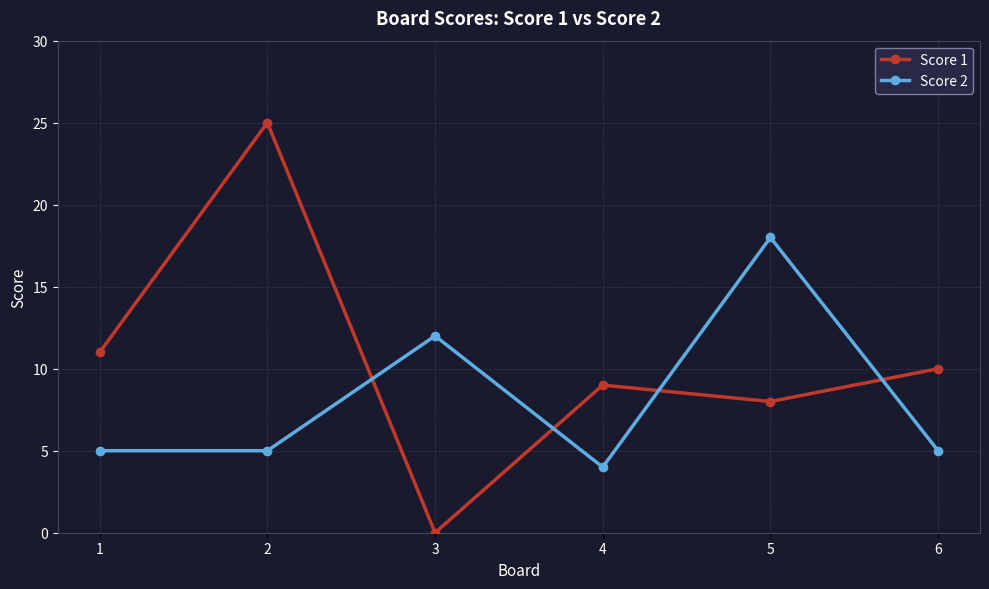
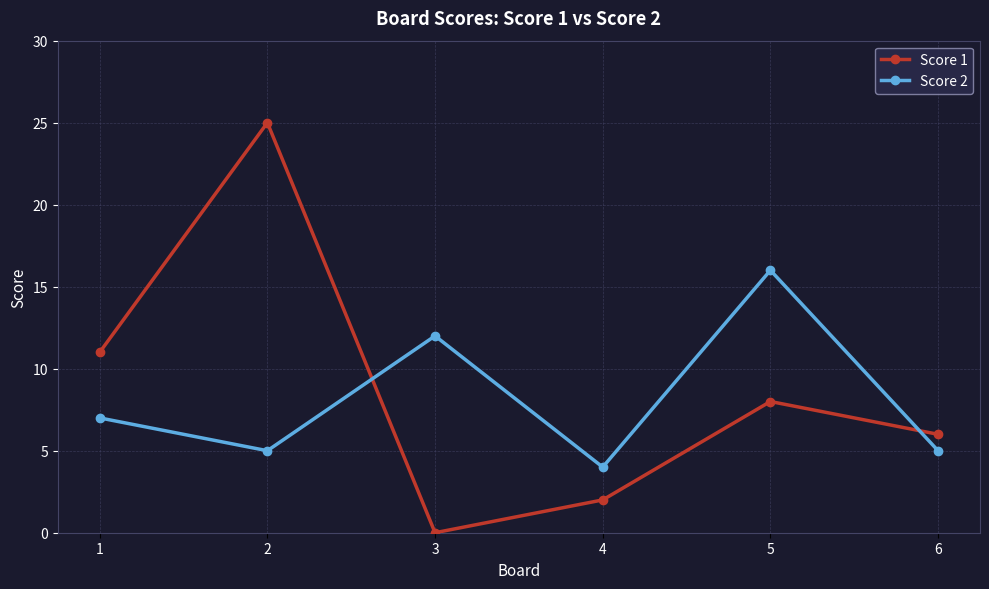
  {
    "Score 1": {
      "1": 11,
      "2": 25,
      "3": 0,
-     "4": 9,
+     "4": 2,
      "5": 8,
-     "6": 10
+     "6": 6
    },
    "Score 2": {
-     "1": 5,
+     "1": 7,
      "2": 5,
      "3": 12,
      "4": 4,
-     "5": 18,
+     "5": 16,
      "6": 5
    }
  }
